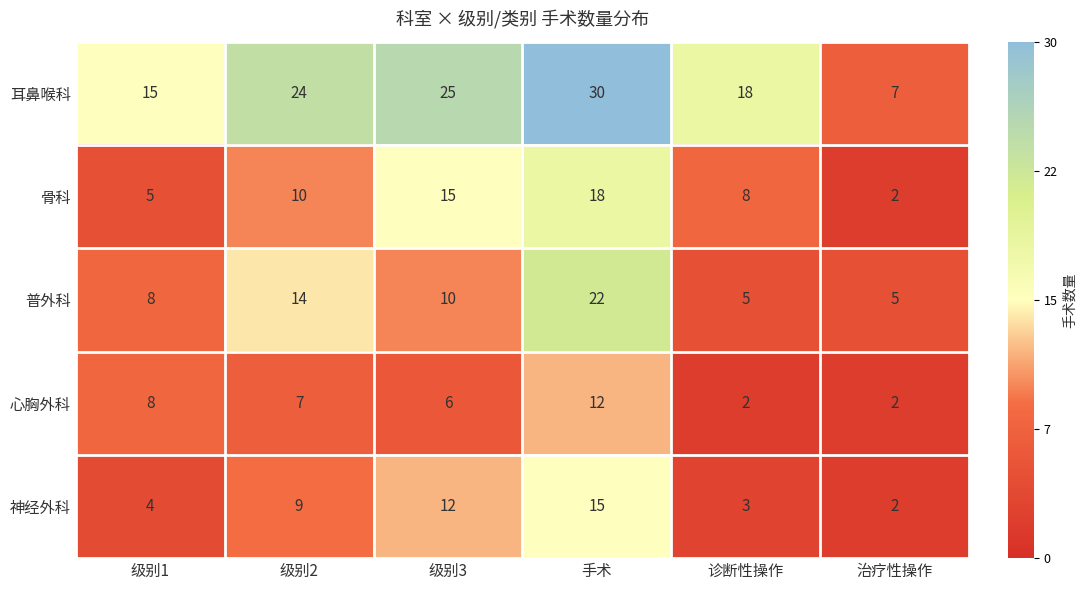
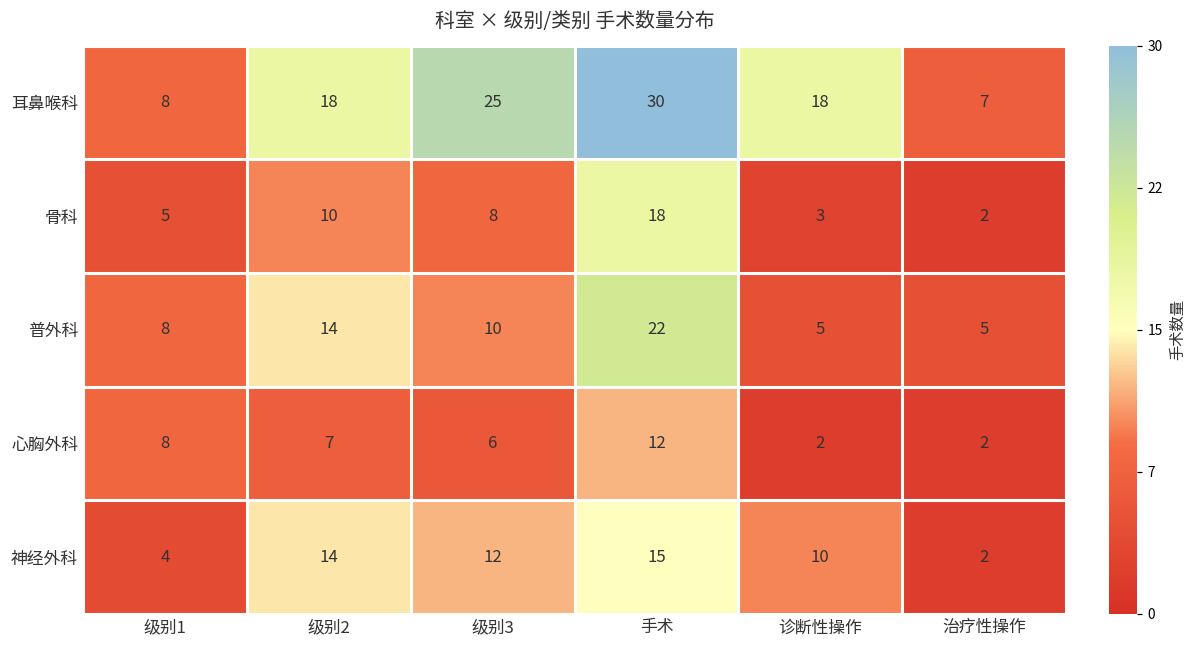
  {
    "耳鼻喉科": {
-     "级别1": 15,
-     "级别2": 24,
+     "级别1": 8,
+     "级别2": 18,
      "级别3": 25,
      "手术": 30,
      "诊断性操作": 18,
      "治疗性操作": 7
    },
    "骨科": {
      "级别1": 5,
      "级别2": 10,
-     "级别3": 15,
+     "级别3": 8,
      "手术": 18,
-     "诊断性操作": 8,
+     "诊断性操作": 3,
      "治疗性操作": 2
    },
    "普外科": {
      "级别1": 8,
      "级别2": 14,
      "级别3": 10,
      "手术": 22,
      "诊断性操作": 5,
      "治疗性操作": 5
    },
    "心胸外科": {
      "级别1": 8,
      "级别2": 7,
      "级别3": 6,
      "手术": 12,
      "诊断性操作": 2,
      "治疗性操作": 2
    },
    "神经外科": {
      "级别1": 4,
-     "级别2": 9,
+     "级别2": 14,
      "级别3": 12,
      "手术": 15,
-     "诊断性操作": 3,
+     "诊断性操作": 10,
      "治疗性操作": 2
    }
  }
